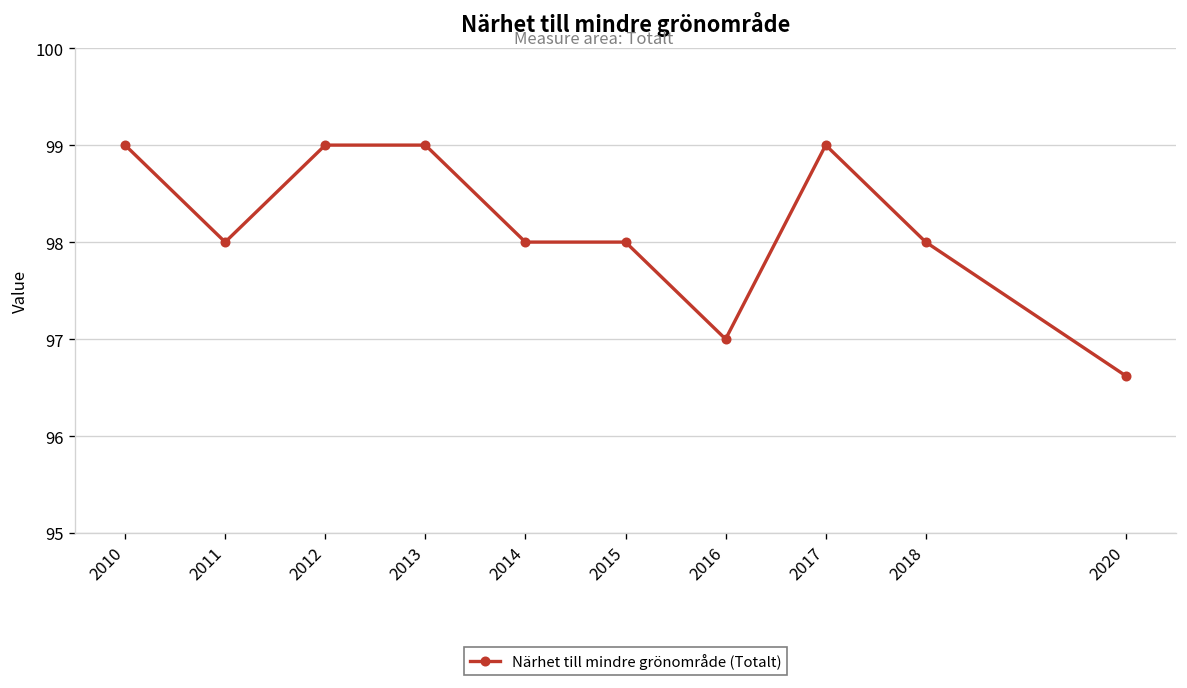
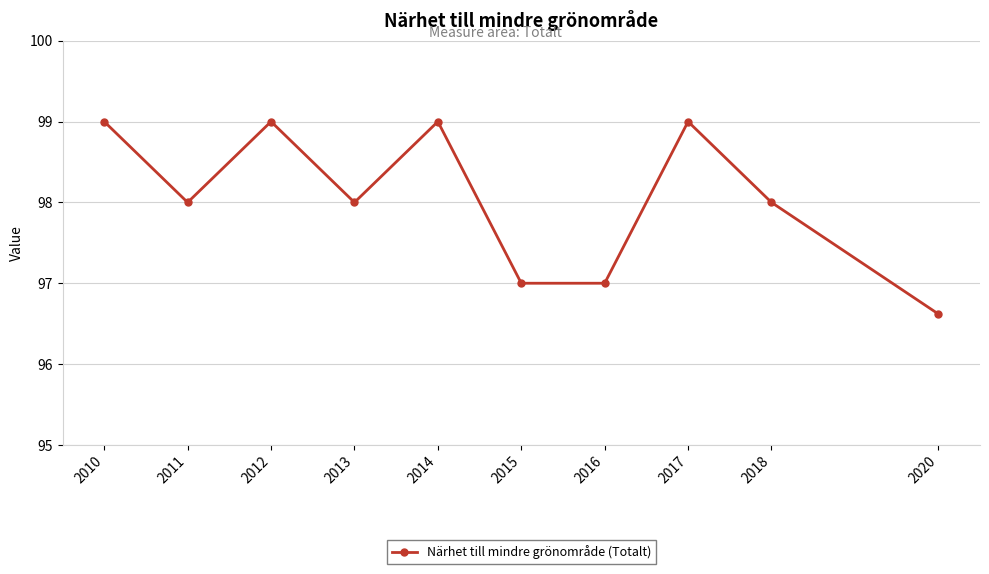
  {
    "2010": 99,
    "2011": 98,
    "2012": 99,
-   "2013": 99,
-   "2014": 98,
-   "2015": 98,
+   "2013": 98,
+   "2014": 99,
+   "2015": 97,
    "2016": 97,
    "2017": 99,
    "2018": 98,
    "2020": 96.6
  }
